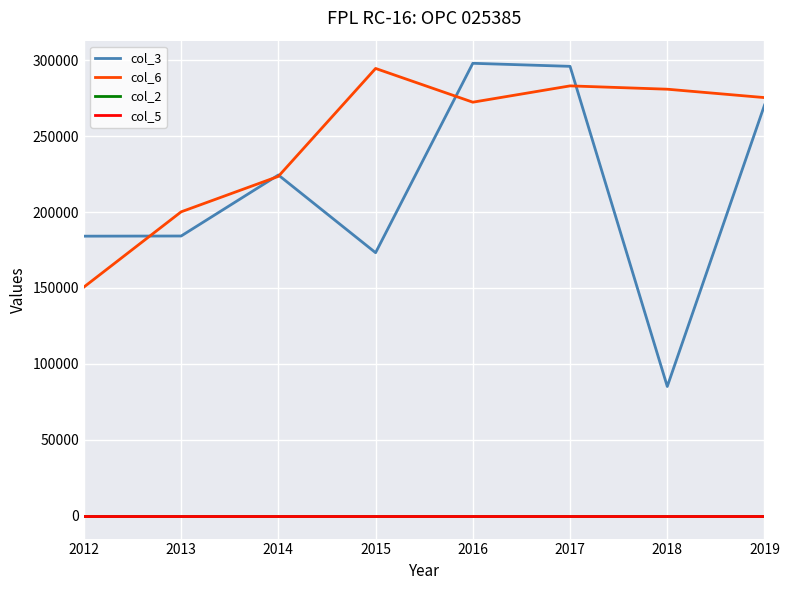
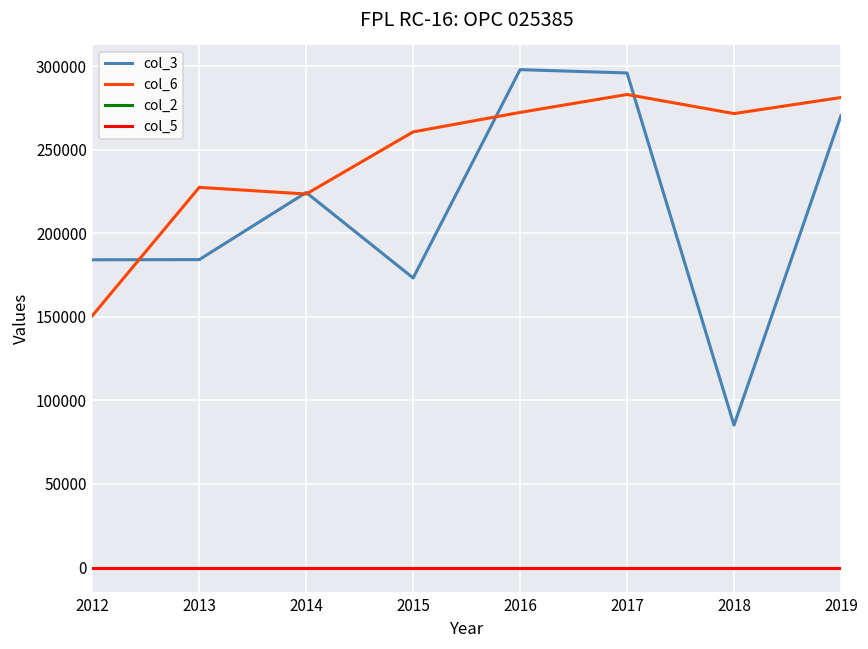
  {
    "col_3": {
      "2012": 184000,
      "2013": 184000,
      "2015": 173000,
      "2016": 298000,
      "2017": 296000,
      "2018": 85000,
      "2019": 270000
    },
    "col_6": {
      "2012": 151000,
-     "2013": 200000,
-     "2015": 294000,
+     "2013": 227000,
+     "2015": 261000,
      "2016": 272000,
      "2017": 283000,
-     "2018": 281000,
-     "2019": 275000
+     "2018": 272000,
+     "2019": 281000
    },
    "col_5": {
      "2012": 0,
      "2013": 0,
      "2014": 0,
      "2015": 0,
      "2016": 0,
      "2017": 0,
      "2018": 0,
      "2019": 0
    }
  }
